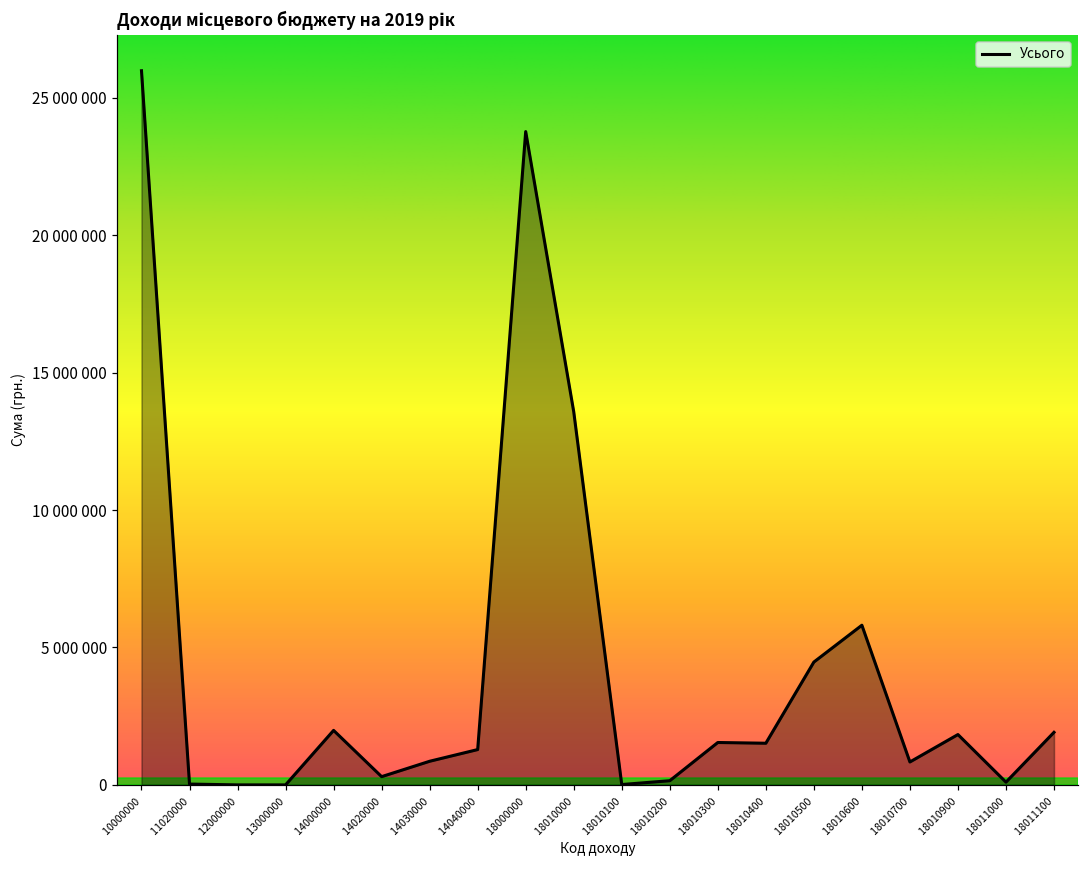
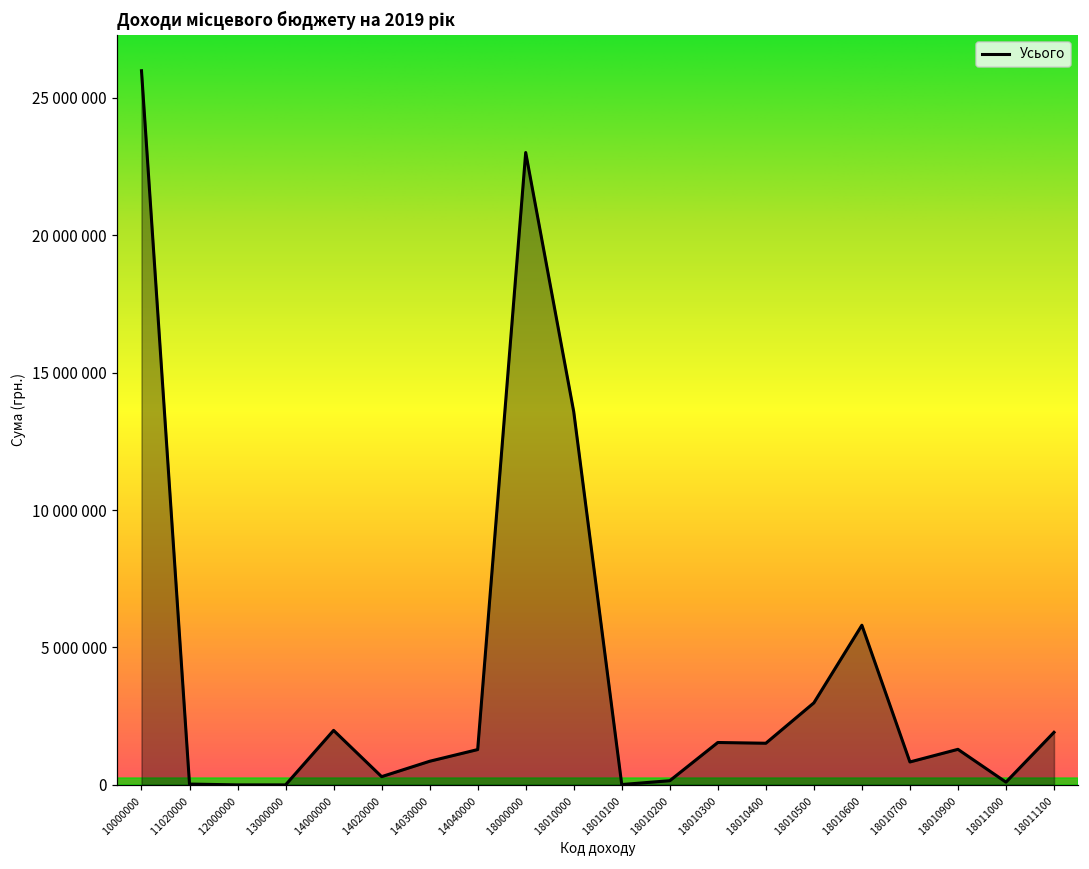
  {
    "10000000": 26000000,
    "14000000": 2000000,
    "14020000": 300000,
    "14030000": 900000,
    "14040000": 1300000,
-   "18000000": 23800000,
+   "18000000": 23000000,
    "18010000": 13600000,
    "18010300": 1500000,
    "18010400": 1500000,
-   "18010500": 4500000,
+   "18010500": 3000000,
    "18010600": 5800000,
    "18010700": 800000,
-   "18010900": 1800000,
+   "18010900": 1300000,
    "18011100": 1900000
  }
